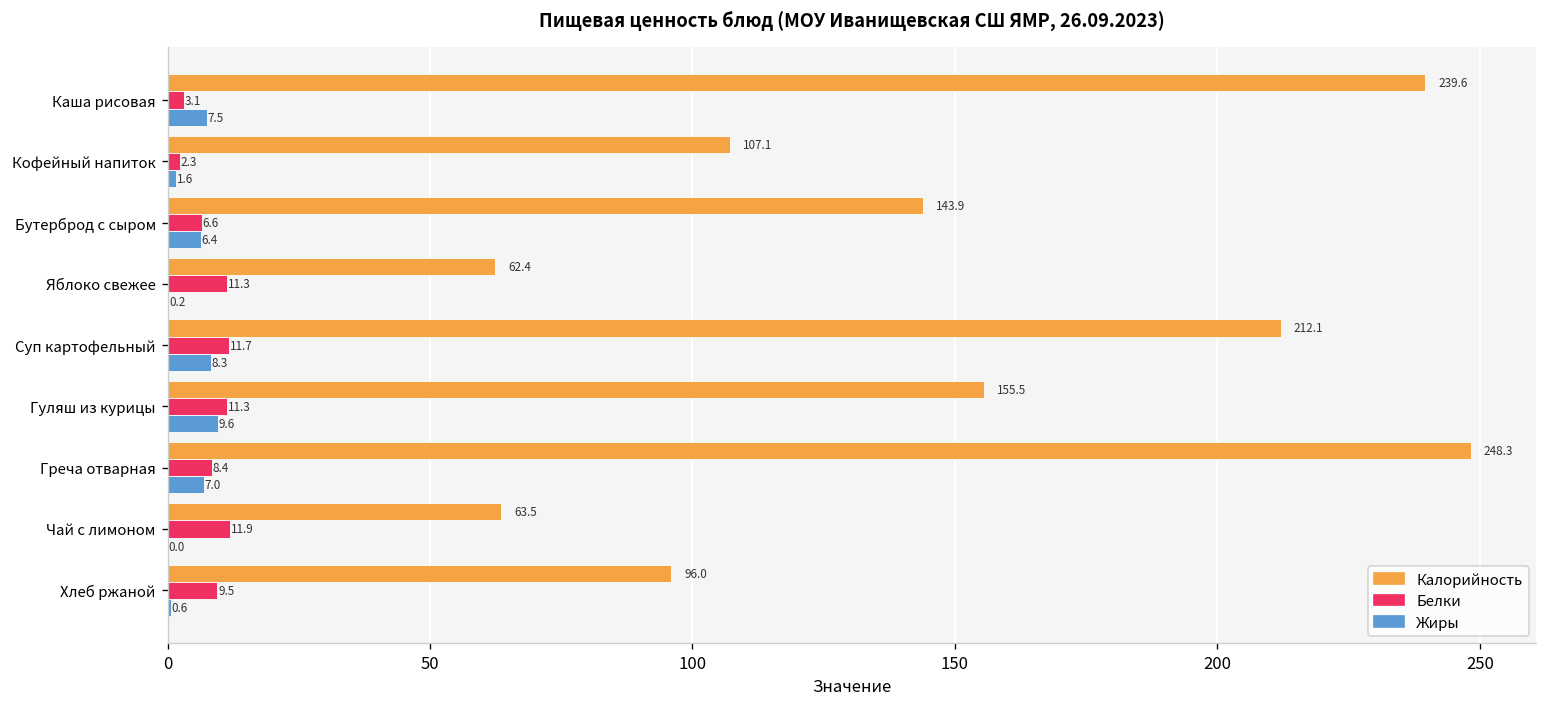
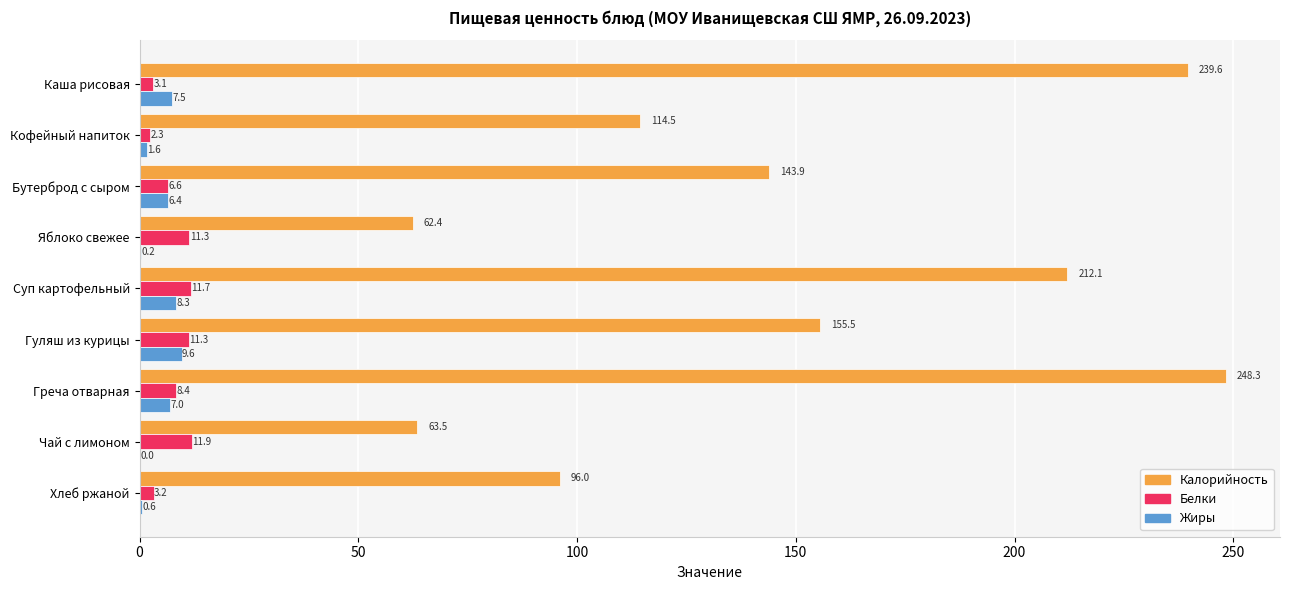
  {
    "Калорийность": {
      "Каша рисовая": 239.6,
-     "Кофейный напиток": 107.1,
+     "Кофейный напиток": 114.5,
      "Бутерброд с сыром": 143.9,
      "Яблоко свежее": 62.4,
      "Суп картофельный": 212.1,
      "Гуляш из курицы": 155.5,
      "Греча отварная": 248.3,
      "Чай с лимоном": 63.5,
      "Хлеб ржаной": 96.0
    },
    "Белки": {
      "Каша рисовая": 3.1,
      "Кофейный напиток": 2.3,
      "Бутерброд с сыром": 6.6,
      "Яблоко свежее": 11.3,
      "Суп картофельный": 11.7,
      "Гуляш из курицы": 11.3,
      "Греча отварная": 8.4,
      "Чай с лимоном": 11.9,
-     "Хлеб ржаной": 9.5
+     "Хлеб ржаной": 3.2
    },
    "Жиры": {
      "Каша рисовая": 7.5,
      "Кофейный напиток": 1.6,
      "Бутерброд с сыром": 6.4,
      "Яблоко свежее": 0.2,
      "Суп картофельный": 8.3,
      "Гуляш из курицы": 9.6,
      "Греча отварная": 7.0,
      "Чай с лимоном": 0.0,
      "Хлеб ржаной": 0.6
    }
  }
